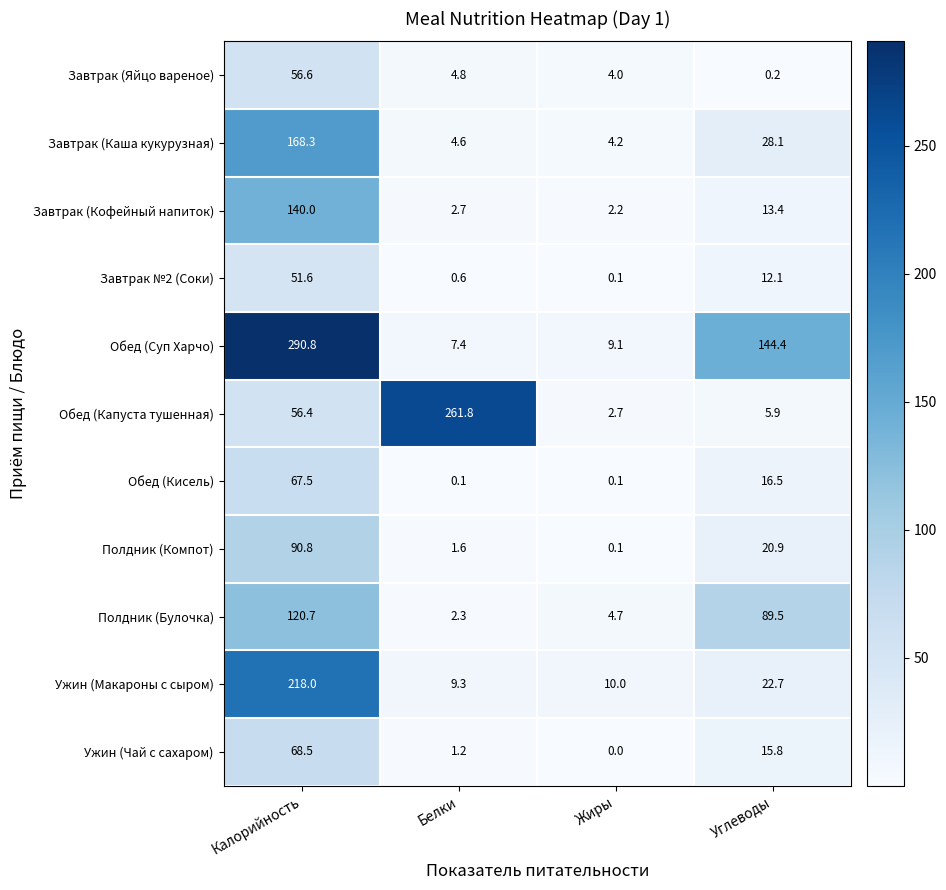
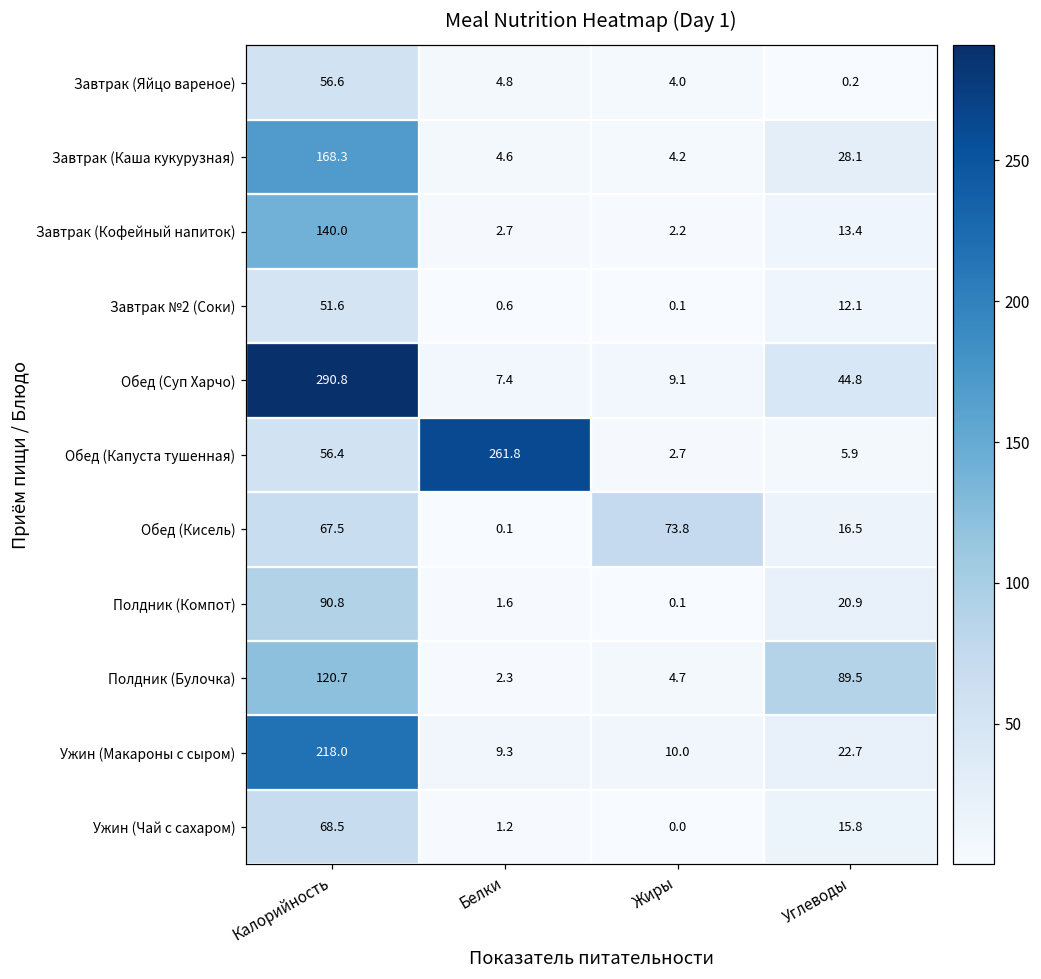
  {
    "Завтрак (Яйцо вареное)": {
      "Калорийность": 56.6,
      "Белки": 4.8,
      "Жиры": 4.0,
      "Углеводы": 0.2
    },
    "Завтрак (Каша кукурузная)": {
      "Калорийность": 168.3,
      "Белки": 4.6,
      "Жиры": 4.2,
      "Углеводы": 28.1
    },
    "Завтрак (Кофейный напиток)": {
      "Калорийность": 140.0,
      "Белки": 2.7,
      "Жиры": 2.2,
      "Углеводы": 13.4
    },
    "Завтрак №2 (Соки)": {
      "Калорийность": 51.6,
      "Белки": 0.6,
      "Жиры": 0.1,
      "Углеводы": 12.1
    },
    "Обед (Суп Харчо)": {
      "Калорийность": 290.8,
      "Белки": 7.4,
      "Жиры": 9.1,
-     "Углеводы": 144.4
+     "Углеводы": 44.8
    },
    "Обед (Капуста тушенная)": {
      "Калорийность": 56.4,
      "Белки": 261.8,
      "Жиры": 2.7,
      "Углеводы": 5.9
    },
    "Обед (Кисель)": {
      "Калорийность": 67.5,
      "Белки": 0.1,
-     "Жиры": 0.1,
+     "Жиры": 73.8,
      "Углеводы": 16.5
    },
    "Полдник (Компот)": {
      "Калорийность": 90.8,
      "Белки": 1.6,
      "Жиры": 0.1,
      "Углеводы": 20.9
    },
    "Полдник (Булочка)": {
      "Калорийность": 120.7,
      "Белки": 2.3,
      "Жиры": 4.7,
      "Углеводы": 89.5
    },
    "Ужин (Макароны с сыром)": {
      "Калорийность": 218.0,
      "Белки": 9.3,
      "Жиры": 10.0,
      "Углеводы": 22.7
    },
    "Ужин (Чай с сахаром)": {
      "Калорийность": 68.5,
      "Белки": 1.2,
      "Жиры": 0.0,
      "Углеводы": 15.8
    }
  }
